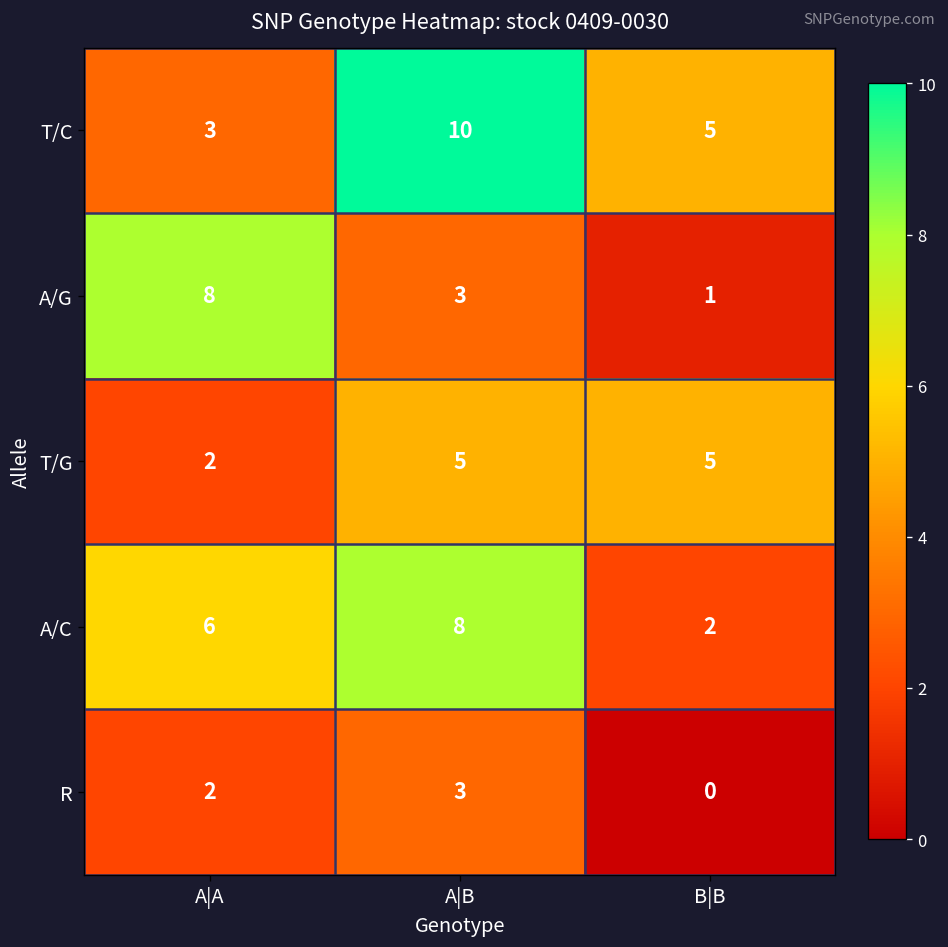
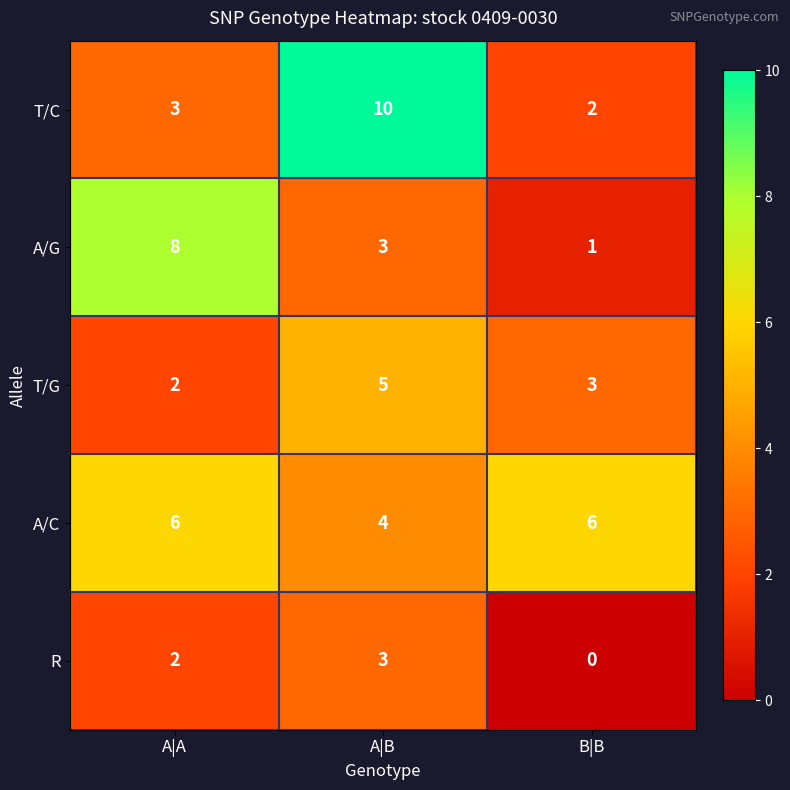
  {
    "T/C": {
      "A|A": 3,
      "A|B": 10,
-     "B|B": 5
+     "B|B": 2
    },
    "A/G": {
      "A|A": 8,
      "A|B": 3,
      "B|B": 1
    },
    "T/G": {
      "A|A": 2,
      "A|B": 5,
-     "B|B": 5
+     "B|B": 3
    },
    "A/C": {
      "A|A": 6,
-     "A|B": 8,
-     "B|B": 2
+     "A|B": 4,
+     "B|B": 6
    },
    "R": {
      "A|A": 2,
      "A|B": 3,
      "B|B": 0
    }
  }
